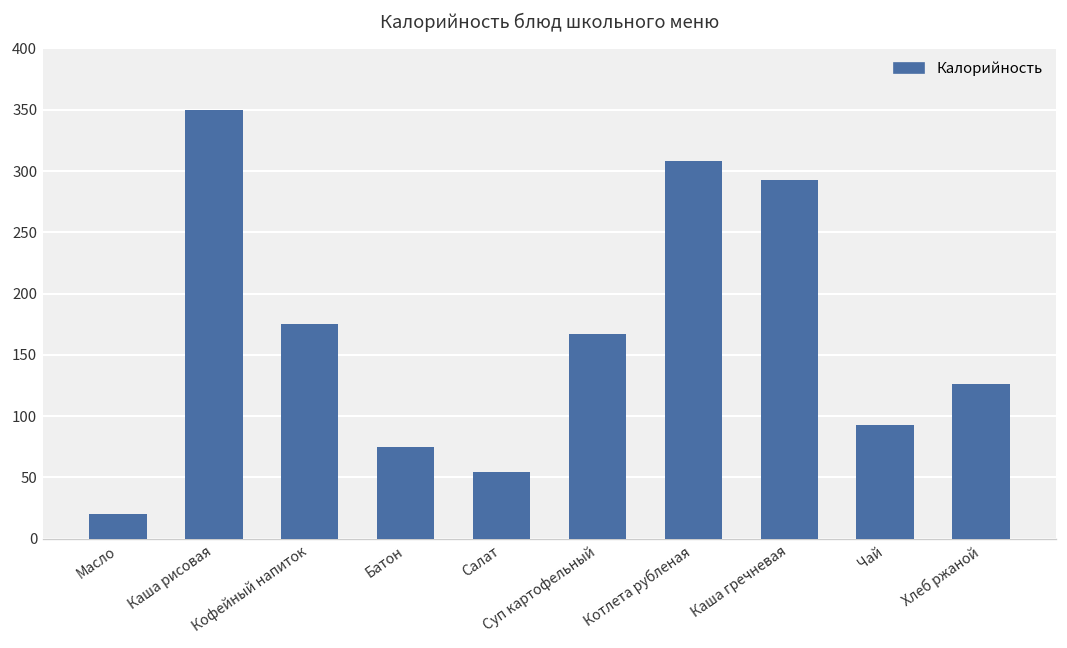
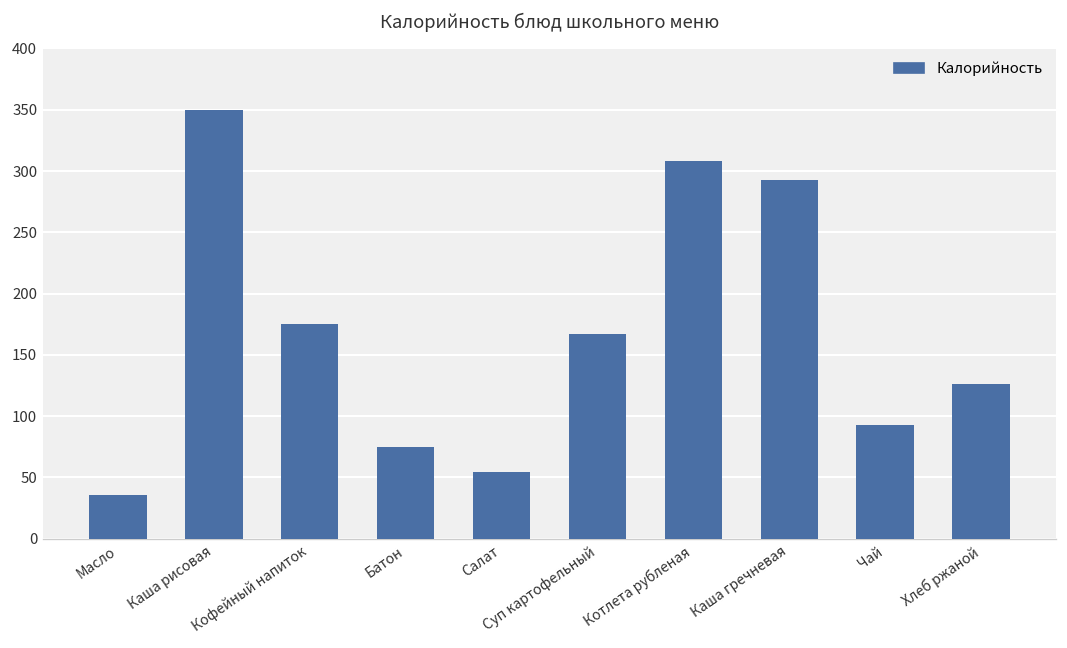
  {
-   "Масло": 20,
+   "Масло": 36,
    "Каша рисовая": 350,
    "Кофейный напиток": 175,
    "Батон": 75,
    "Салат": 54,
    "Суп картофельный": 167,
    "Котлета рубленая": 308,
    "Каша гречневая": 293,
    "Чай": 93,
    "Хлеб ржаной": 126
  }
